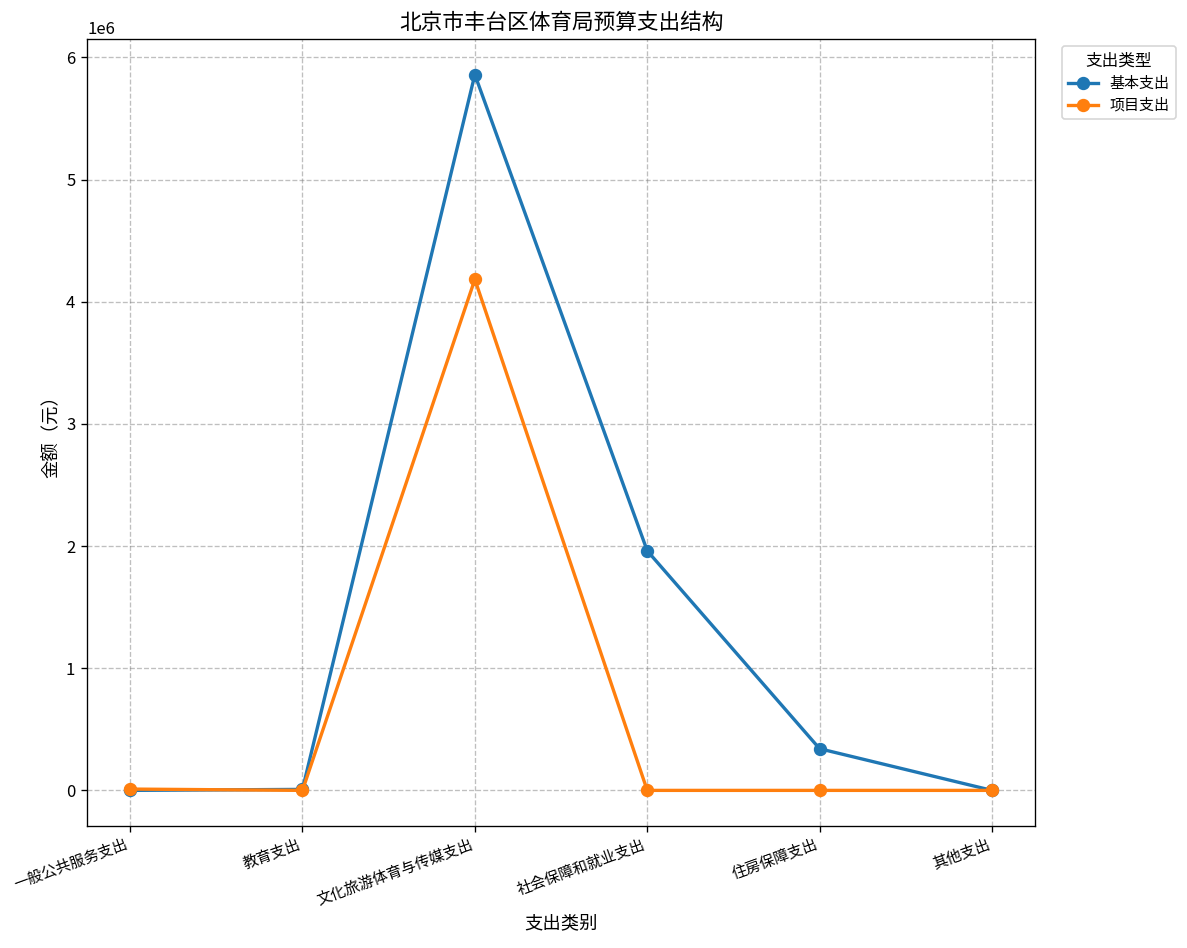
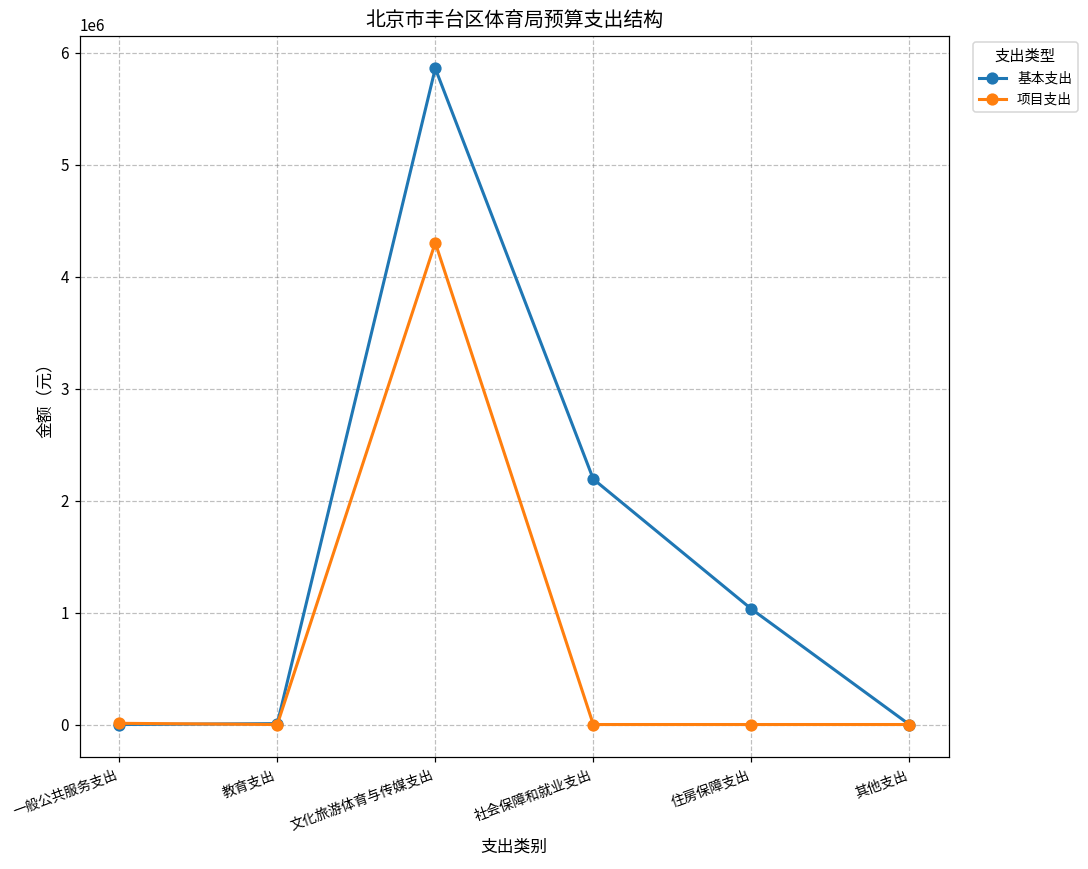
  {
    "基本支出": {
      "文化旅游体育与传媒支出": 5860000,
-     "社会保障和就业支出": 1960000,
-     "住房保障支出": 340000
+     "社会保障和就业支出": 2190000,
+     "住房保障支出": 1030000
    },
    "项目支出": {
-     "文化旅游体育与传媒支出": 4180000,
+     "文化旅游体育与传媒支出": 4300000,
      "社会保障和就业支出": 0,
      "住房保障支出": 0
    }
  }
